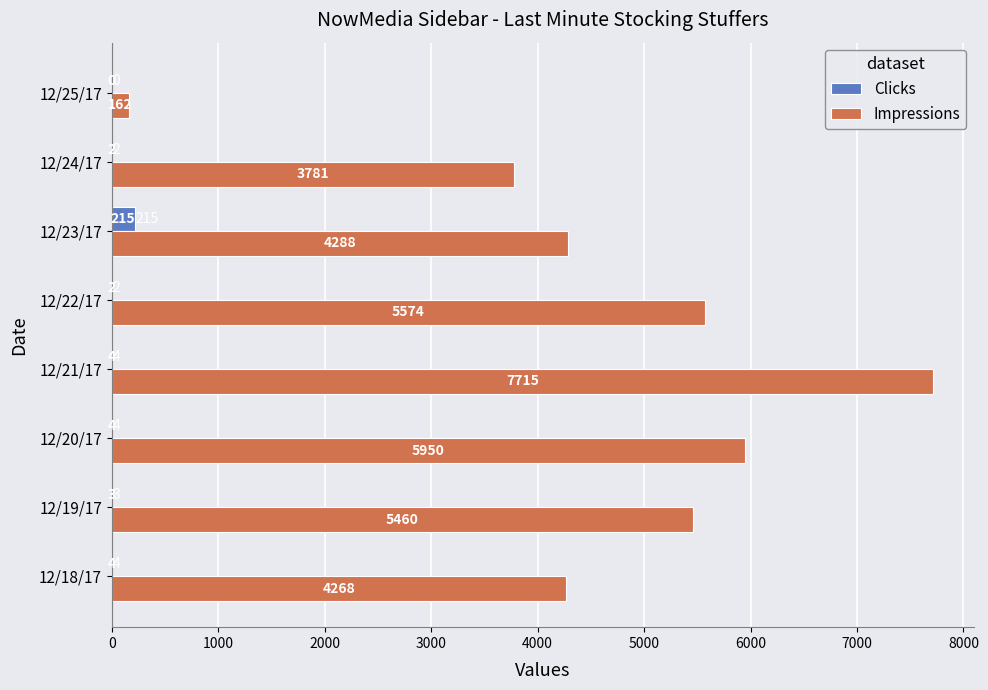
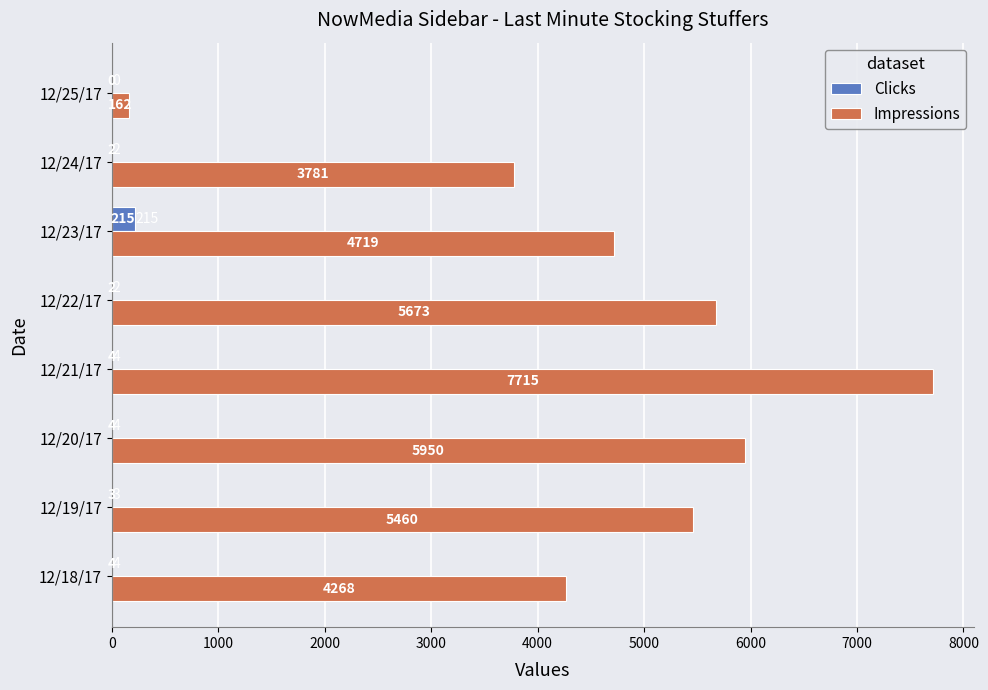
  {
    "Impressions": {
      "12/25/17": 162,
      "12/24/17": 3781,
-     "12/23/17": 4288,
-     "12/22/17": 5574,
+     "12/23/17": 4719,
+     "12/22/17": 5673,
      "12/21/17": 7715,
      "12/20/17": 5950,
      "12/19/17": 5460,
      "12/18/17": 4268
    }
  }
